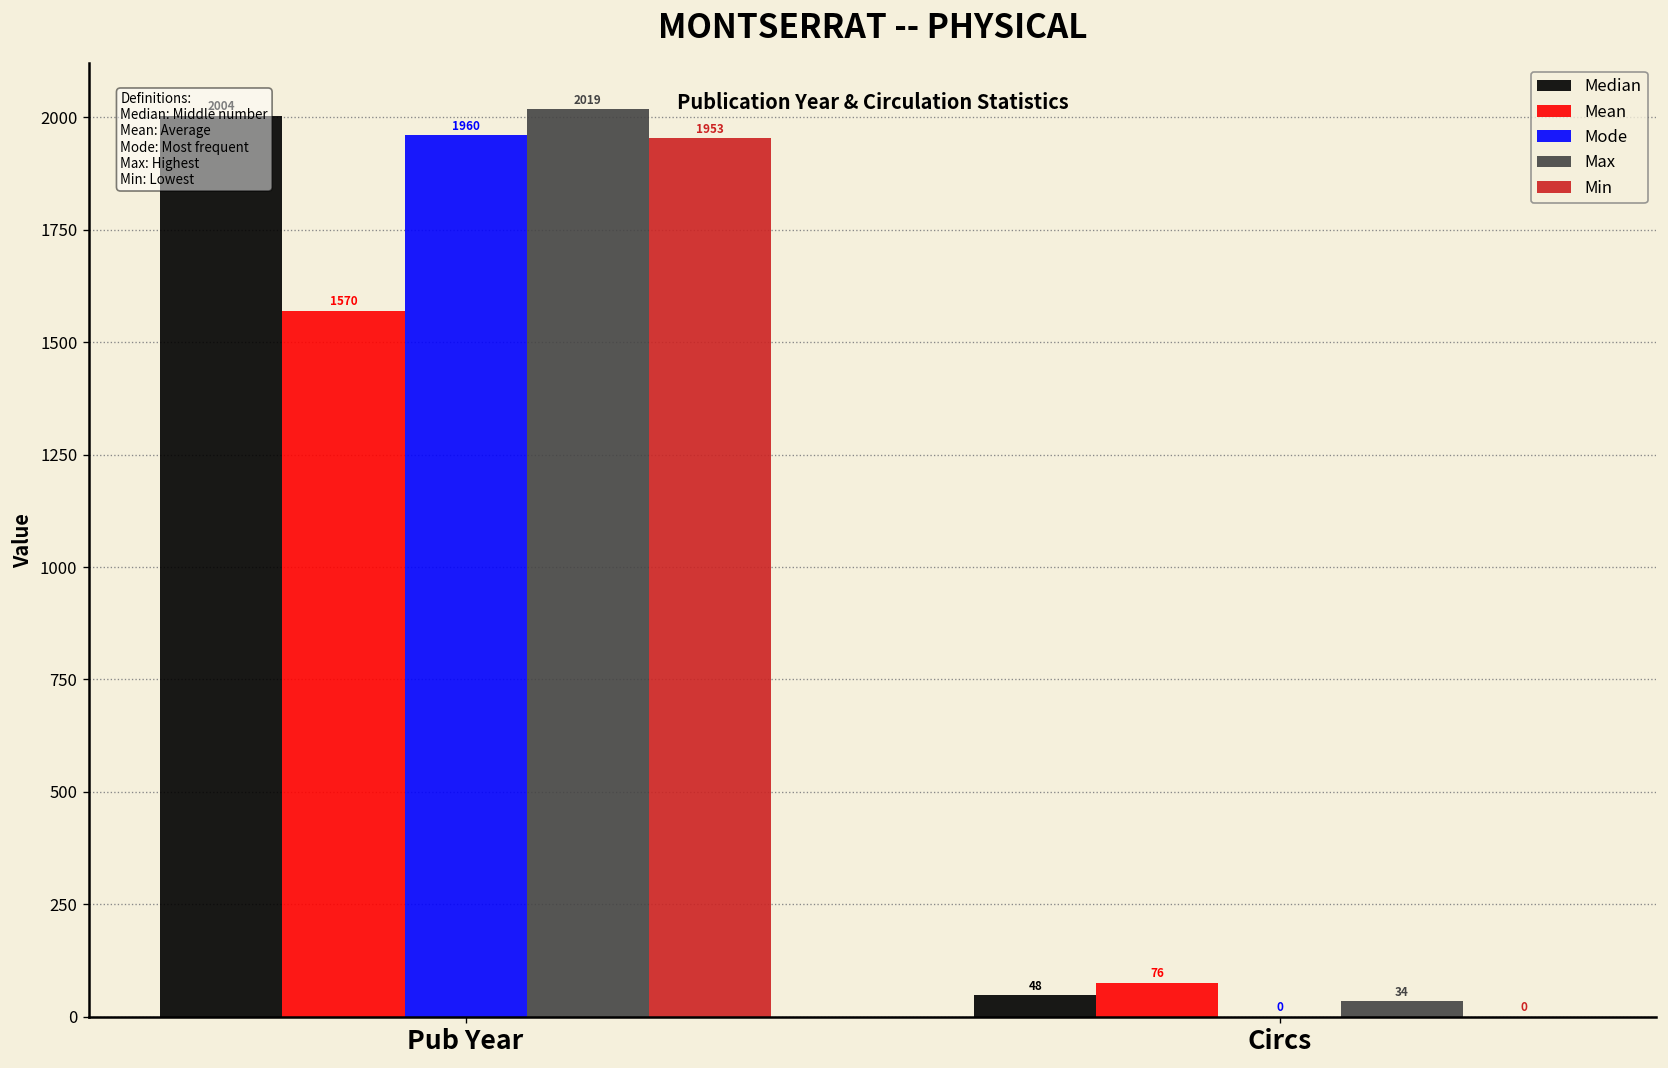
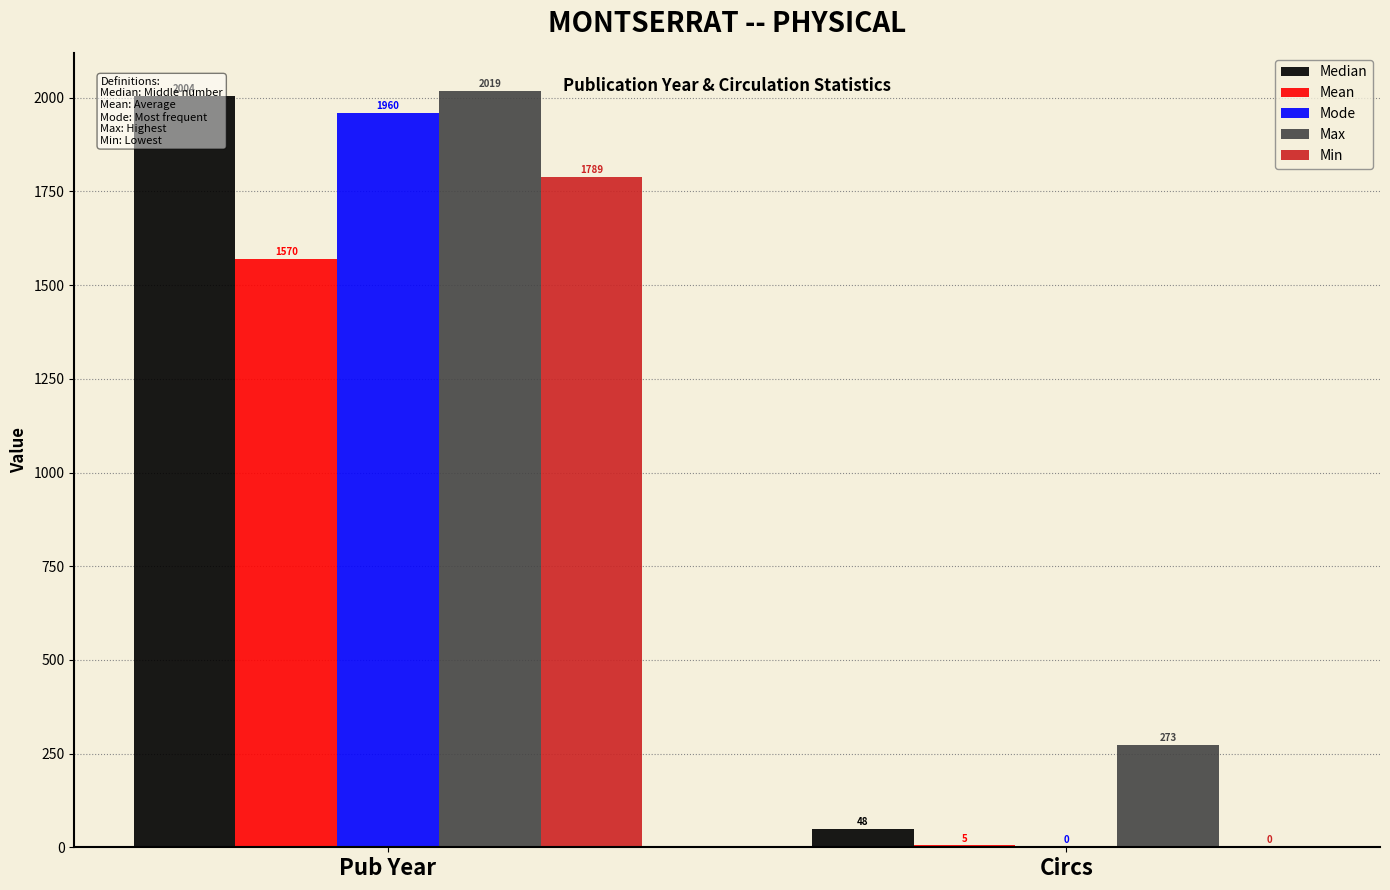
  {
    "Median": {
      "Circs": 48
    },
    "Mean": {
      "Pub Year": 1570,
-     "Circs": 76
+     "Circs": 5
    },
    "Mode": {
      "Pub Year": 1960,
      "Circs": 0
    },
    "Max": {
      "Pub Year": 2019,
-     "Circs": 34
+     "Circs": 273
    },
    "Min": {
-     "Pub Year": 1953,
+     "Pub Year": 1789,
      "Circs": 0
    }
  }
